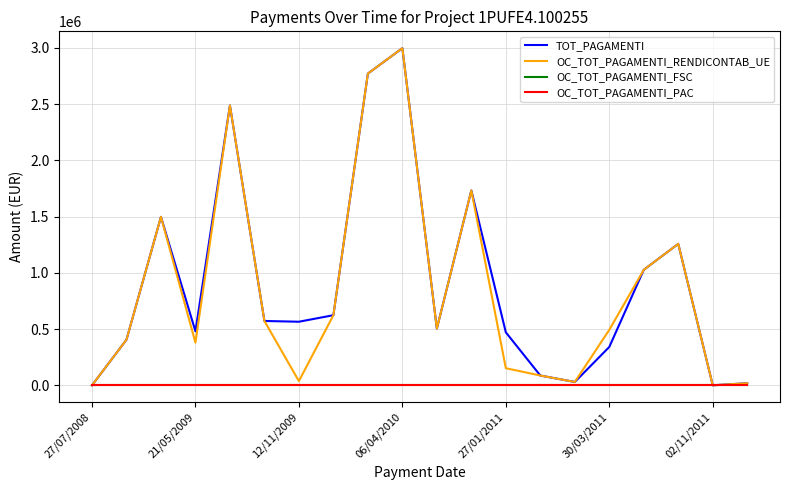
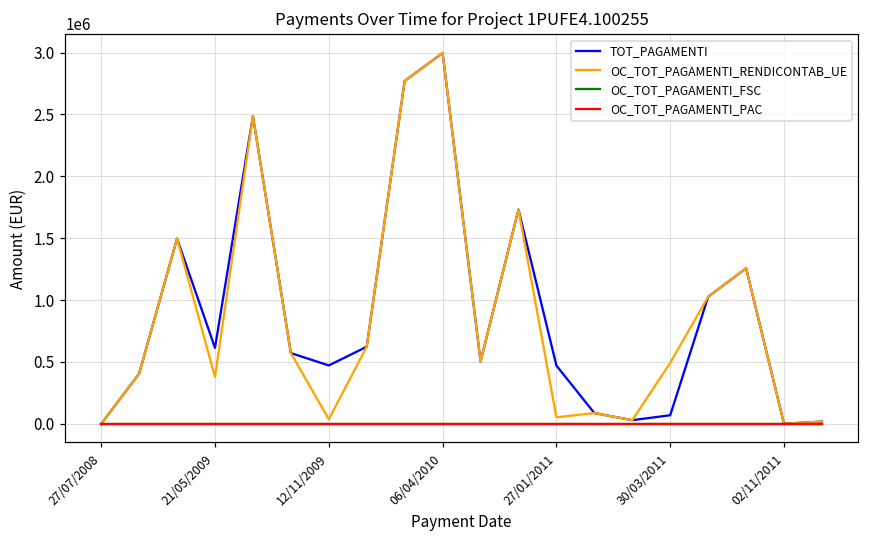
  {
    "TOT_PAGAMENTI": {
-     "21/05/2009": 480000,
-     "12/11/2009": 570000,
+     "21/05/2009": 610000,
+     "12/11/2009": 470000,
      "27/01/2011": 470000,
-     "30/03/2011": 340000
+     "30/03/2011": 70000
    },
    "OC_TOT_PAGAMENTI_RENDICONTAB_UE": {
      "21/05/2009": 380000,
      "12/11/2009": 40000,
-     "27/01/2011": 150000,
+     "27/01/2011": 50000,
      "30/03/2011": 490000
    },
    "OC_TOT_PAGAMENTI_PAC": {
      "21/05/2009": 0,
      "12/11/2009": 0,
      "06/04/2010": 0,
      "27/01/2011": 0,
      "30/03/2011": 0
    }
  }
